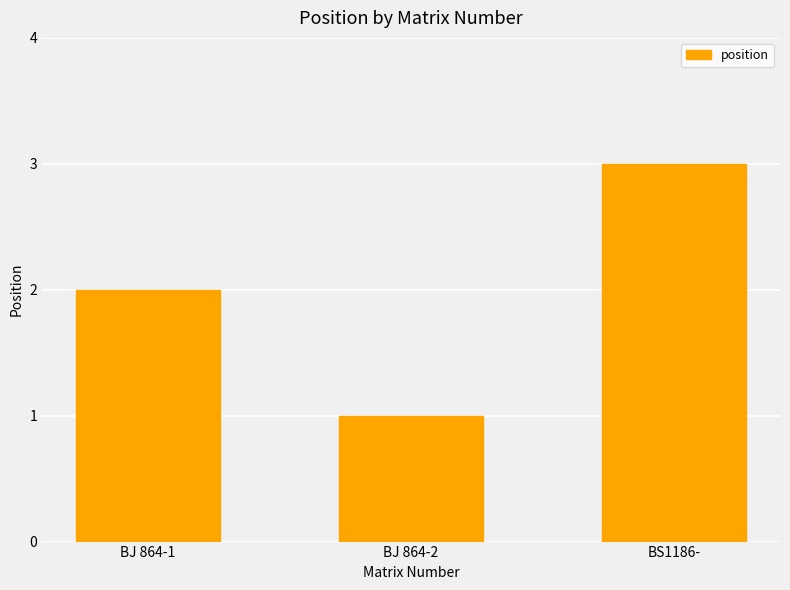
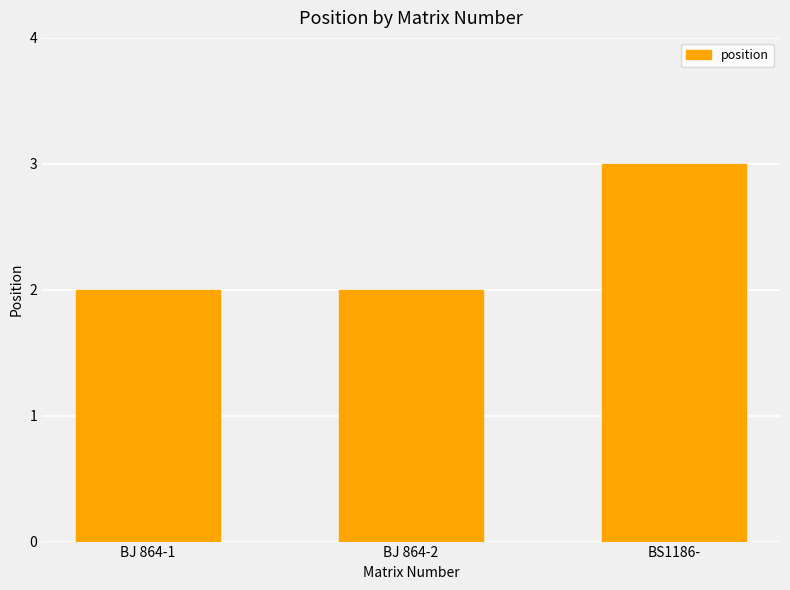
  {
    "BJ 864-1": 2,
-   "BJ 864-2": 1,
+   "BJ 864-2": 2,
    "BS1186-": 3
  }
